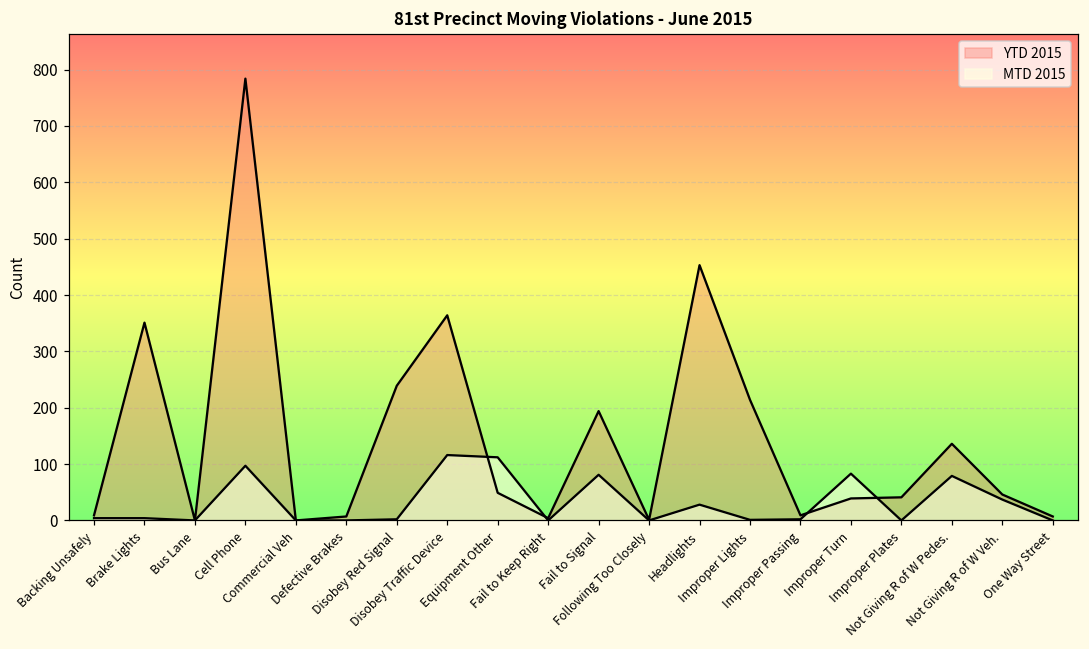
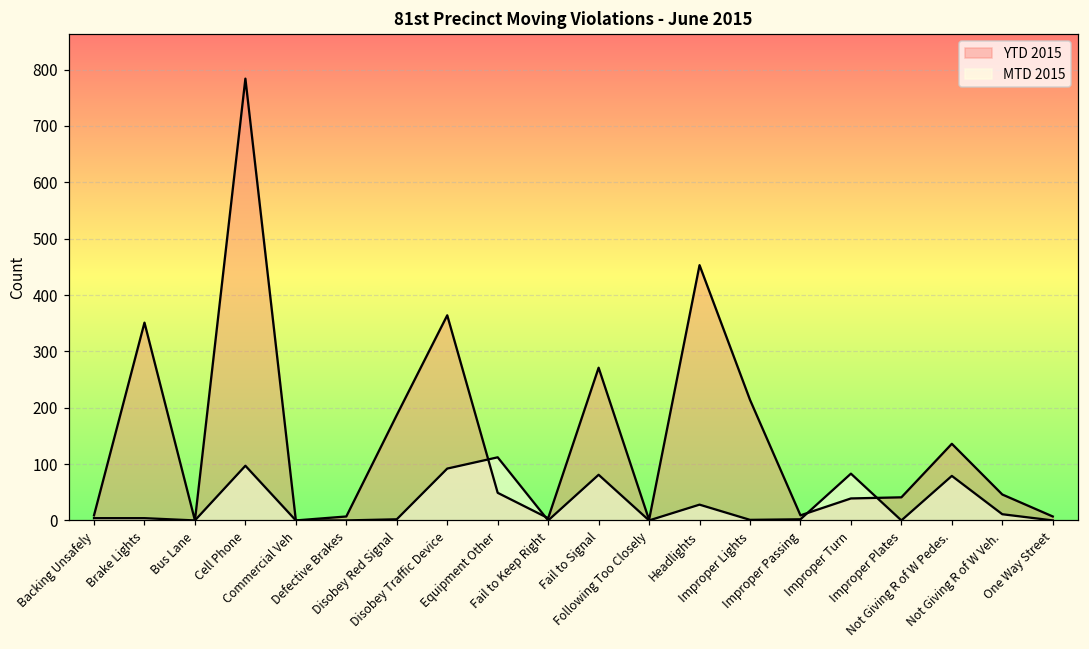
  {
    "YTD 2015": {
      "Backing Unsafely": 10,
      "Brake Lights": 350,
      "Cell Phone": 780,
      "Defective Brakes": 10,
-     "Disobey Red Signal": 240,
+     "Disobey Red Signal": 190,
      "Disobey Traffic Device": 360,
      "Equipment Other": 50,
-     "Fail to Signal": 190,
+     "Fail to Signal": 270,
      "Headlights": 450,
      "Improper Lights": 210,
      "Improper Passing": 10,
      "Improper Turn": 40,
      "Improper Plates": 40,
      "Not Giving R of W Pedes.": 140,
      "Not Giving R of W Veh.": 50,
      "One Way Street": 10
    },
    "MTD 2015": {
      "Backing Unsafely": 0,
      "Brake Lights": 0,
      "Cell Phone": 100,
      "Defective Brakes": 0,
      "Disobey Red Signal": 0,
-     "Disobey Traffic Device": 120,
+     "Disobey Traffic Device": 90,
      "Equipment Other": 110,
      "Fail to Signal": 80,
      "Headlights": 30,
      "Improper Lights": 0,
      "Improper Passing": 0,
      "Improper Turn": 80,
      "Improper Plates": 0,
      "Not Giving R of W Pedes.": 80,
-     "Not Giving R of W Veh.": 40,
+     "Not Giving R of W Veh.": 10,
      "One Way Street": 0
    }
  }
